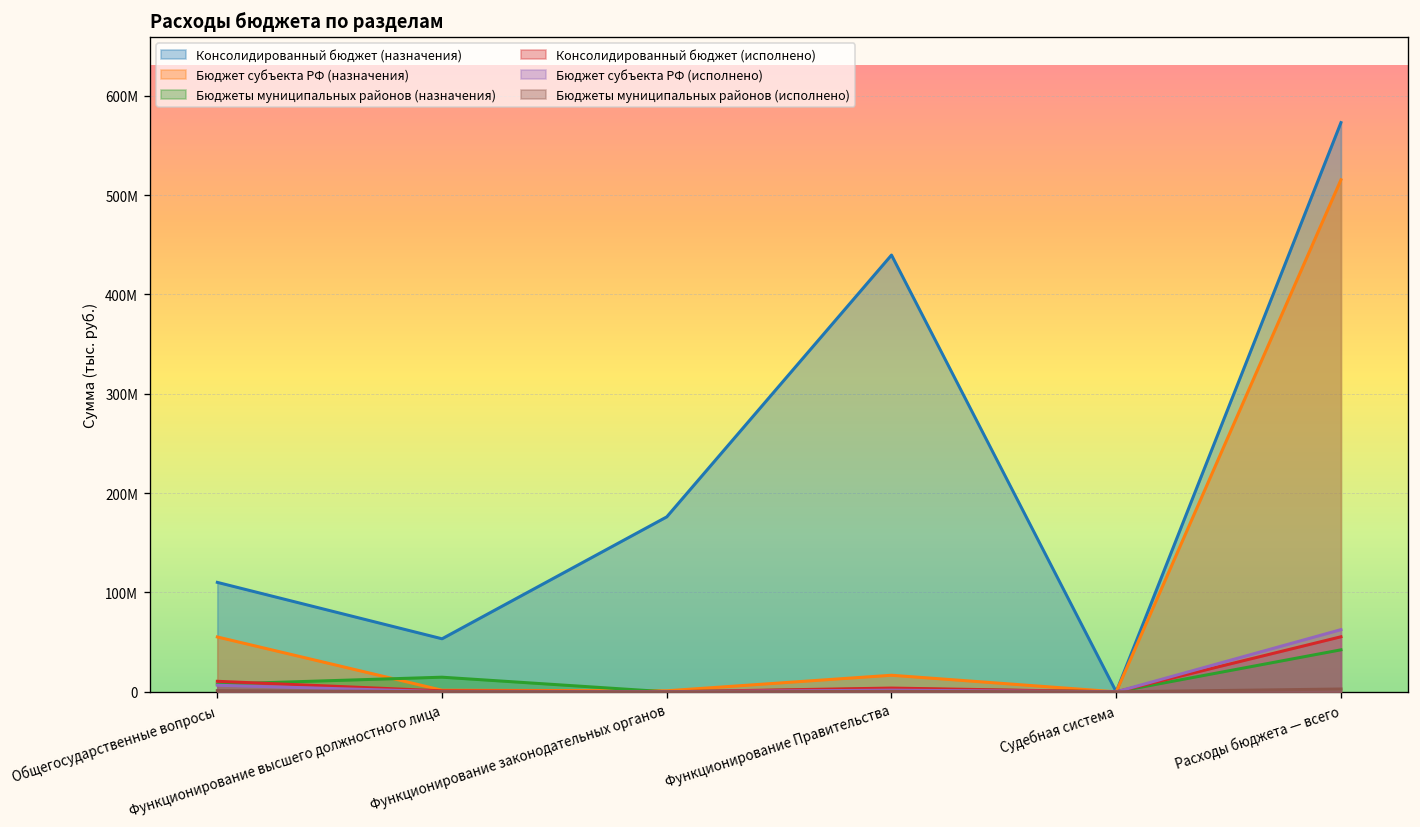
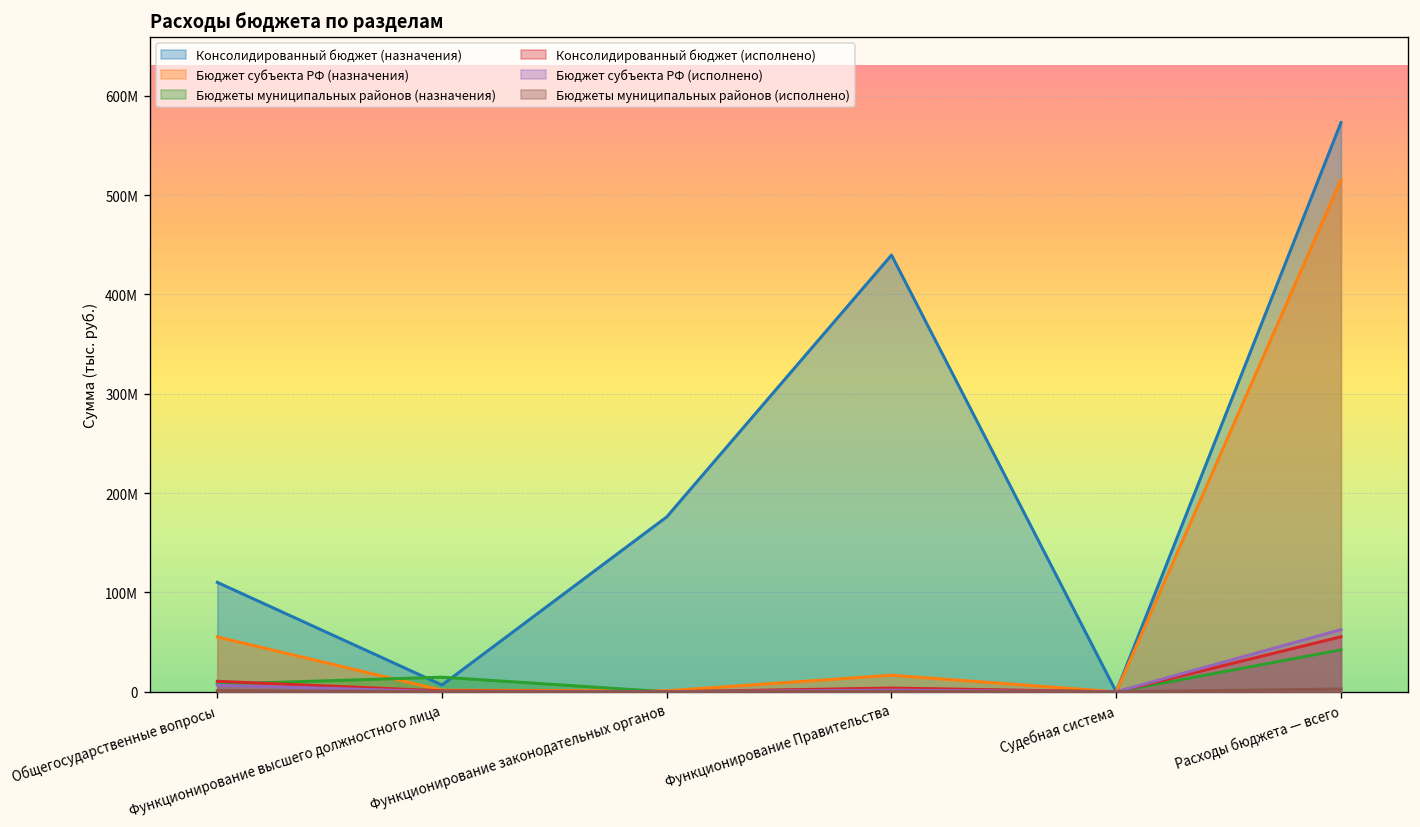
  {
    "Консолидированный бюджет (назначения)": {
      "Общегосударственные вопросы": 110000000,
-     "Функционирование высшего должностного лица": 50000000,
+     "Функционирование высшего должностного лица": 10000000,
      "Функционирование законодательных органов": 180000000,
      "Функционирование Правительства": 440000000,
      "Расходы бюджета — всего": 570000000
    },
    "Бюджеты муниципальных районов (назначения)": {
      "Функционирование высшего должностного лица": 10000000,
      "Расходы бюджета — всего": 40000000
    },
    "Бюджет субъекта РФ (исполнено)": {
      "Расходы бюджета — всего": 60000000
    }
  }
